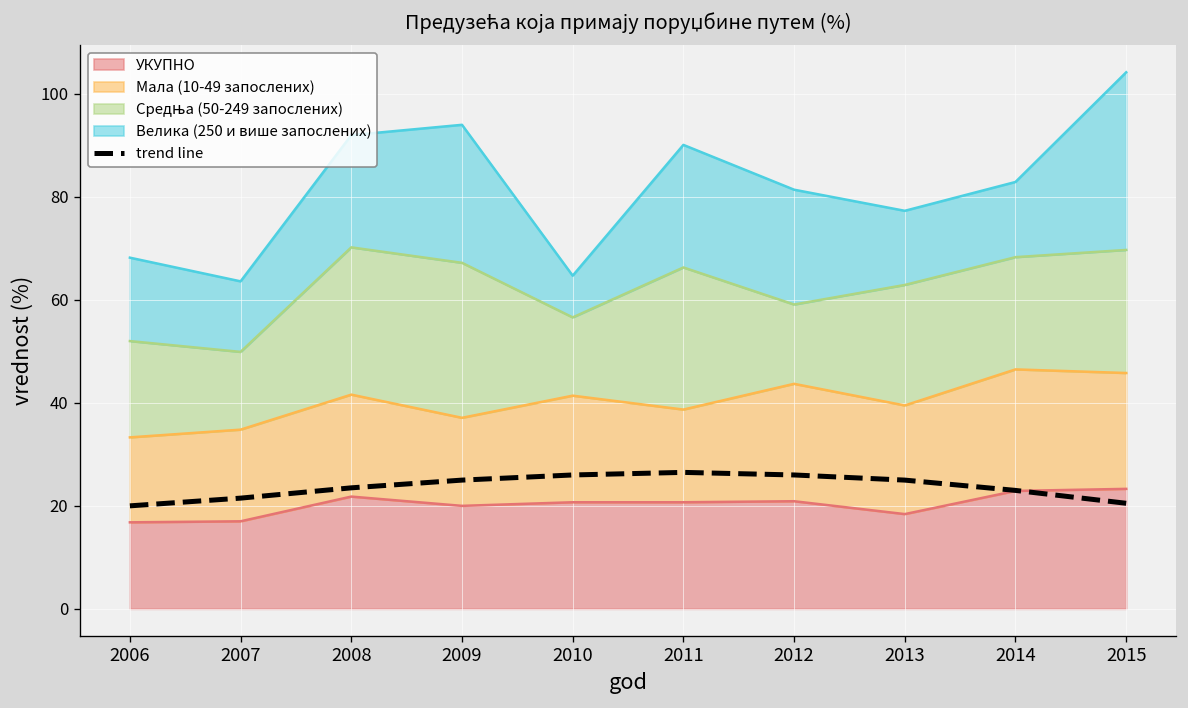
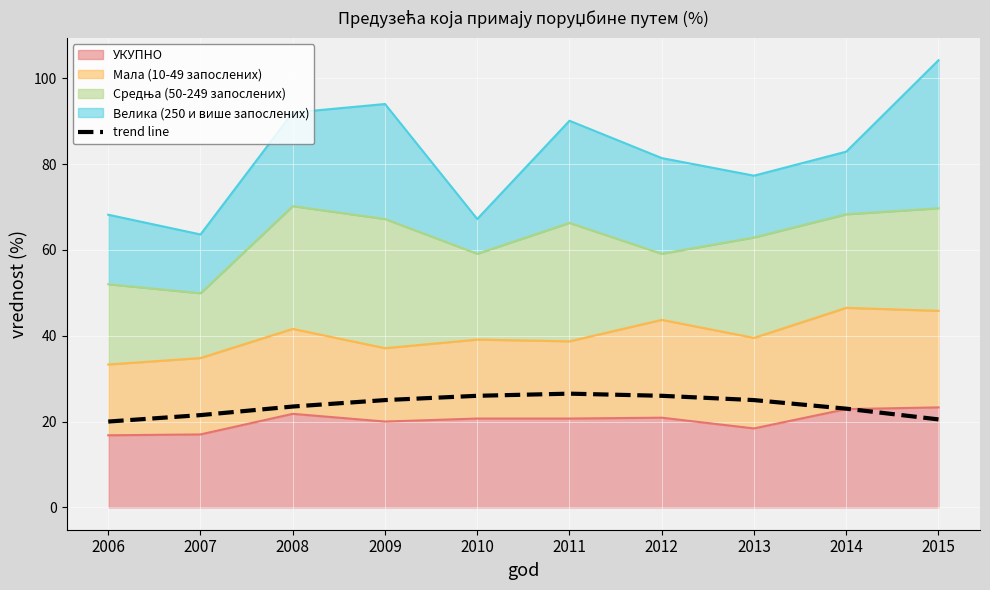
  {
    "УКУПНО": {
      "2006": 17,
      "2007": 17,
      "2008": 22,
      "2009": 20,
      "2010": 21,
      "2011": 21,
      "2012": 21,
      "2013": 18,
      "2015": 23
    },
    "Мала (10-49 запослених)": {
      "2006": 16,
      "2007": 18,
      "2008": 20,
      "2009": 17,
-     "2010": 21,
+     "2010": 18,
      "2011": 18,
      "2012": 23,
      "2013": 21,
      "2014": 24,
      "2015": 22
    },
    "Средња (50-249 запослених)": {
      "2006": 19,
      "2007": 15,
      "2008": 29,
      "2009": 30,
-     "2010": 15,
+     "2010": 20,
      "2011": 28,
      "2012": 15,
      "2013": 23,
      "2014": 22,
      "2015": 24
    },
    "Велика (250 и више запослених)": {
      "2006": 16,
      "2007": 14,
      "2009": 27,
      "2010": 8,
      "2011": 24,
      "2012": 22,
      "2013": 14,
      "2014": 15,
      "2015": 35
    },
    "trend line": {
      "2006": 20,
      "2007": 22,
      "2008": 24,
      "2009": 25,
      "2010": 26,
      "2011": 27,
      "2012": 26,
      "2013": 25,
      "2015": 21
    }
  }
